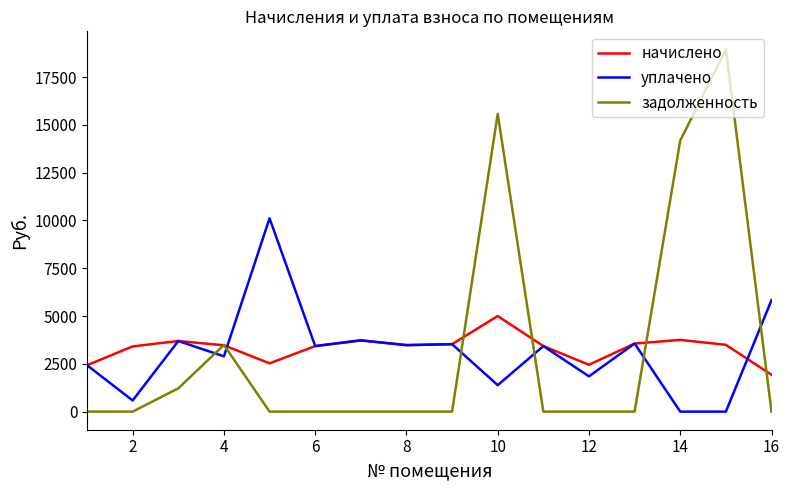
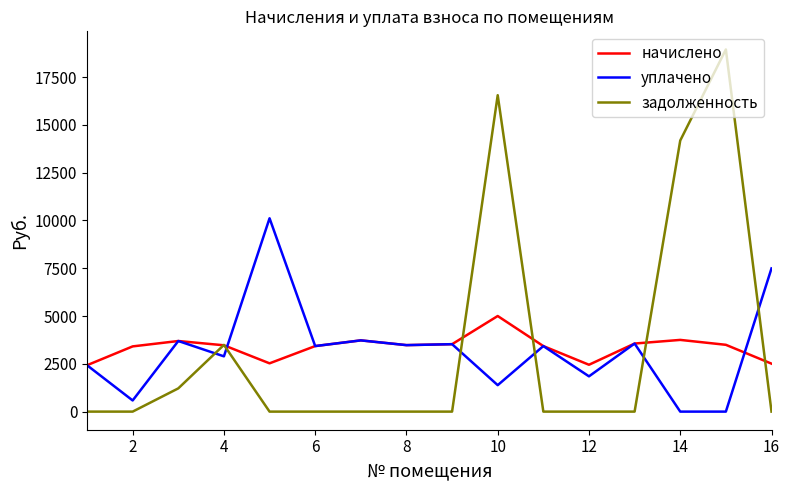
  {
    "начислено": {
      "2": 3400,
      "10": 5000,
      "12": 2500,
      "14": 3800,
-     "16": 1900
+     "16": 2500
    },
    "уплачено": {
      "2": 600,
      "4": 2900,
      "10": 1400,
      "12": 1800,
      "14": 0,
-     "16": 5800
+     "16": 7500
    },
    "задолженность": {
      "2": 0,
      "6": 0,
      "8": 0,
-     "10": 15600,
+     "10": 16600,
      "12": 0,
      "14": 14200,
      "16": 0
    }
  }
